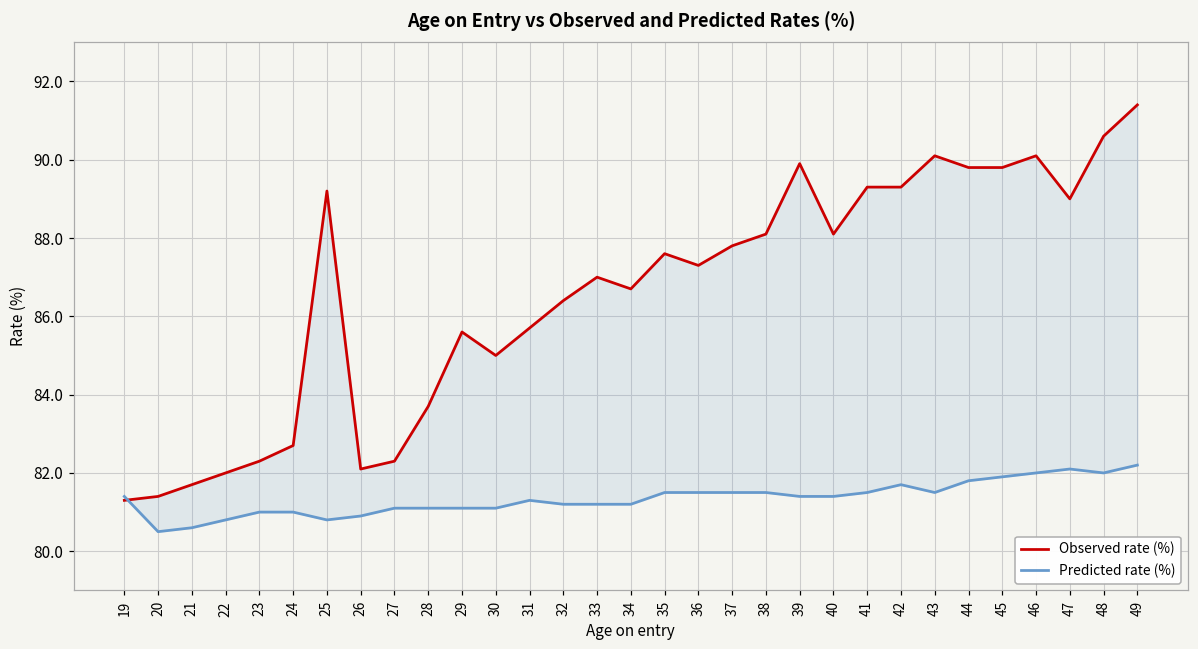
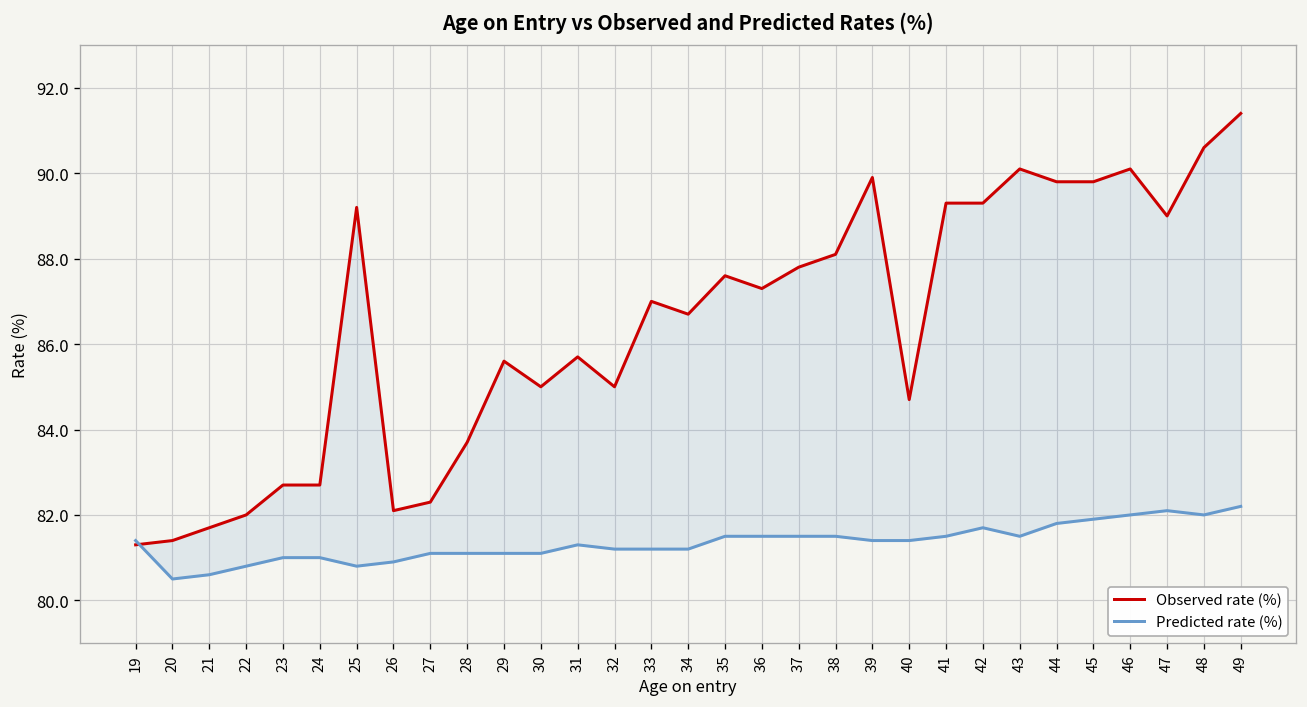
  {
    "Observed rate (%)": {
      "19": 81.3,
-     "23": 82.3,
-     "32": 86.4,
-     "40": 88.1
+     "23": 82.7,
+     "32": 85.0,
+     "40": 84.7
    }
  }
